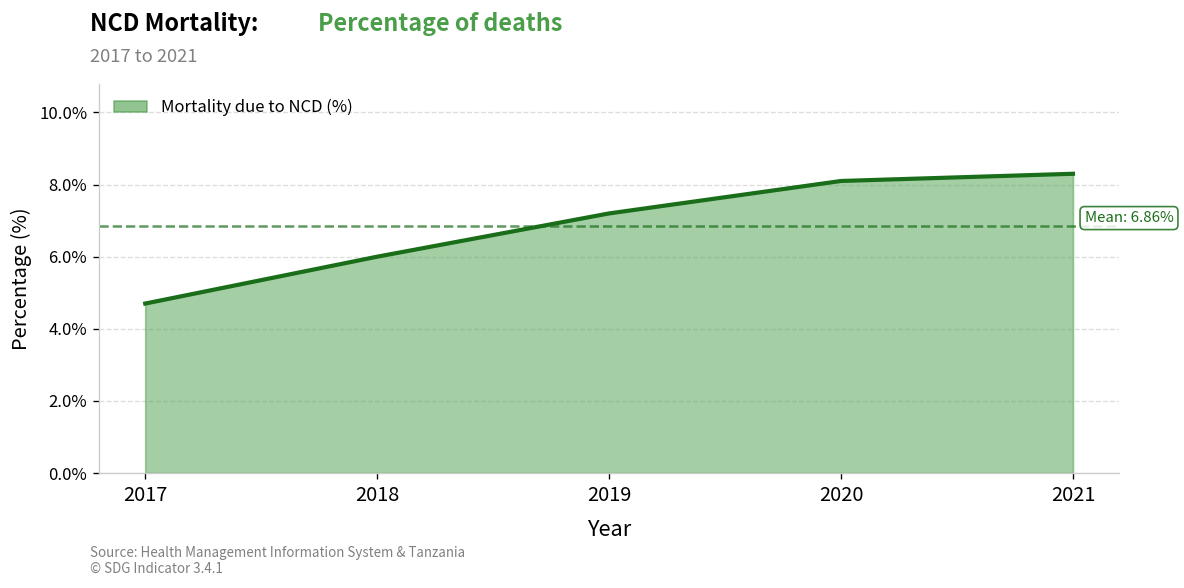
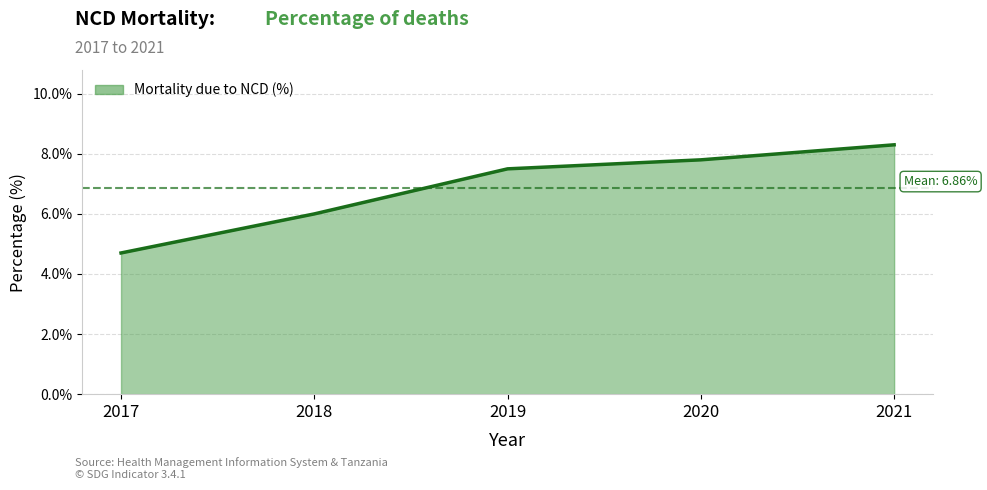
  {
    "2017": "4.7%",
    "2018": "6.0%",
-   "2019": "7.2%",
-   "2020": "8.1%",
+   "2019": "7.5%",
+   "2020": "7.8%",
    "2021": "8.3%"
  }
